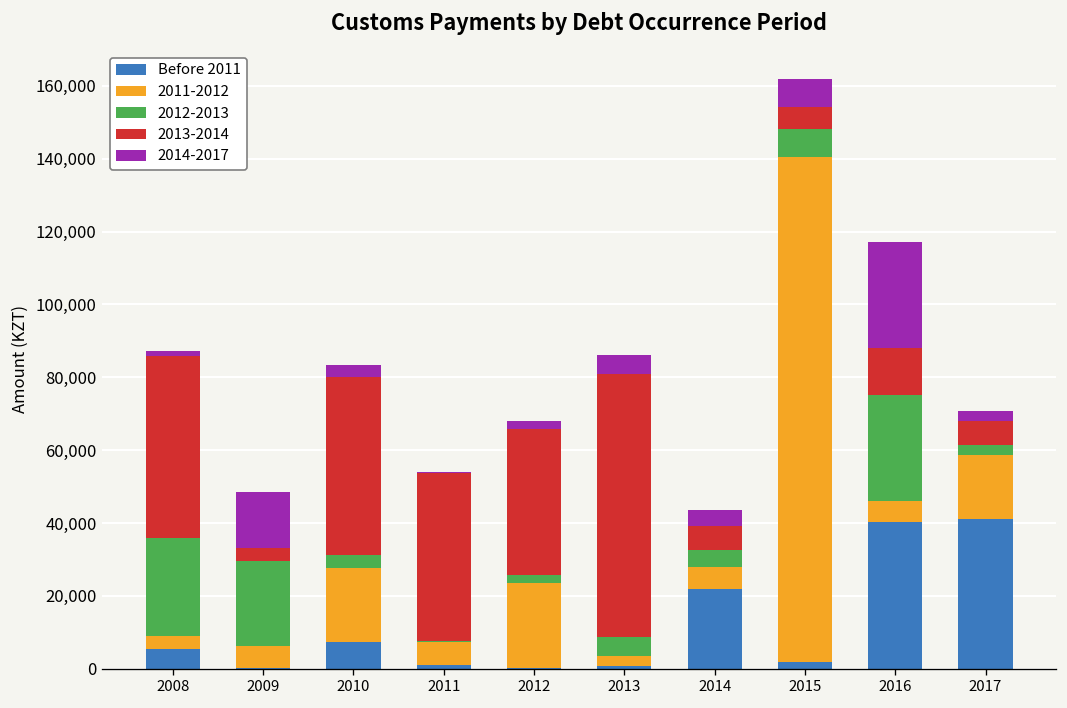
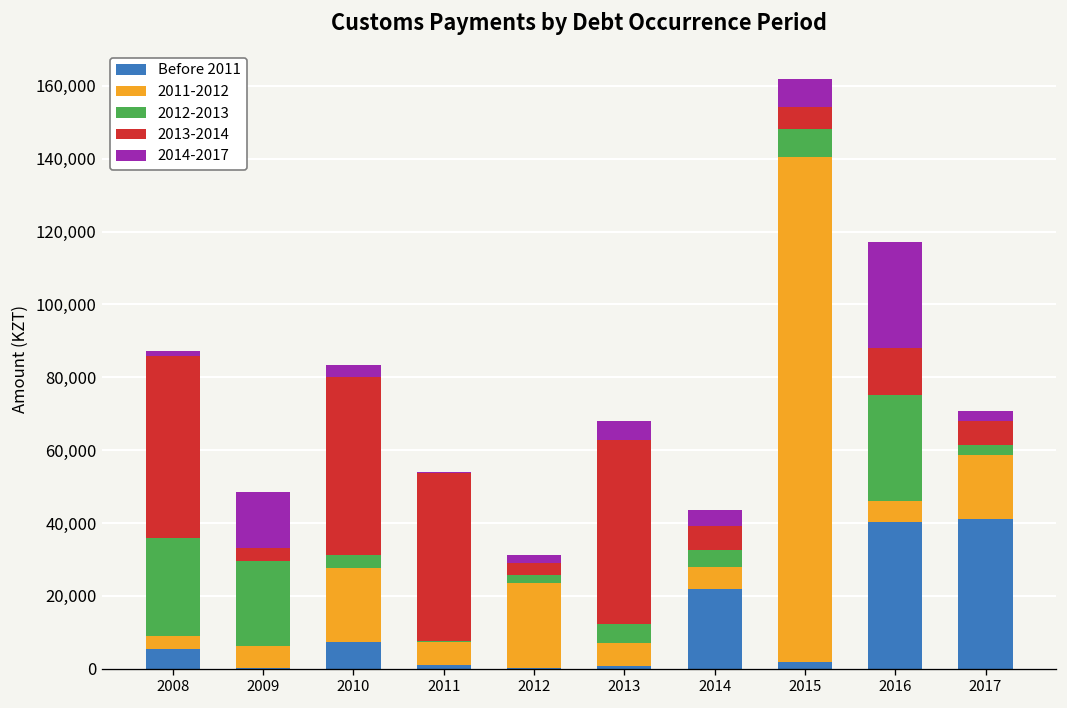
  {
    "Before 2011": {
      "2008": "5,000",
      "2010": "7,000",
      "2011": "1,000",
      "2014": "22,000",
      "2015": "2,000",
      "2016": "40,000",
      "2017": "41,000"
    },
    "2011-2012": {
      "2008": "4,000",
      "2009": "6,000",
      "2010": "20,000",
      "2011": "6,000",
      "2012": "23,000",
-     "2013": "3,000",
+     "2013": "6,000",
      "2014": "6,000",
      "2015": "139,000",
      "2016": "6,000",
      "2017": "18,000"
    },
    "2012-2013": {
      "2008": "27,000",
      "2009": "23,000",
      "2010": "3,000",
      "2012": "2,000",
      "2013": "5,000",
      "2014": "5,000",
      "2015": "8,000",
      "2016": "29,000",
      "2017": "3,000"
    },
    "2013-2014": {
      "2008": "50,000",
      "2009": "4,000",
      "2010": "49,000",
      "2011": "46,000",
-     "2012": "40,000",
-     "2013": "72,000",
+     "2012": "3,000",
+     "2013": "50,000",
      "2014": "6,000",
      "2015": "6,000",
      "2016": "13,000",
      "2017": "6,000"
    },
    "2014-2017": {
      "2008": "1,000",
      "2009": "15,000",
      "2010": "3,000",
      "2012": "2,000",
      "2013": "5,000",
      "2014": "5,000",
      "2015": "8,000",
      "2016": "29,000",
      "2017": "3,000"
    }
  }
